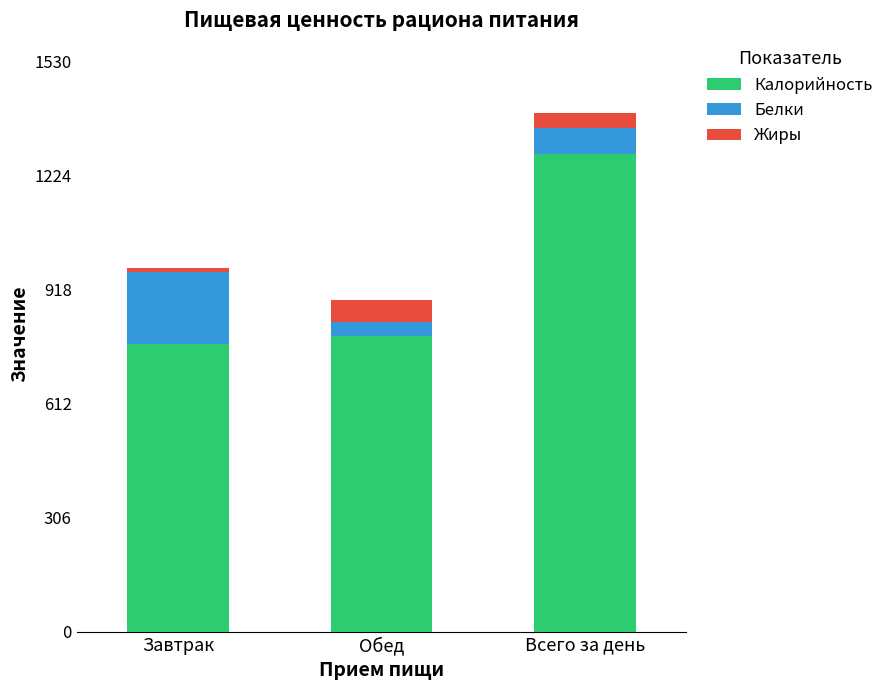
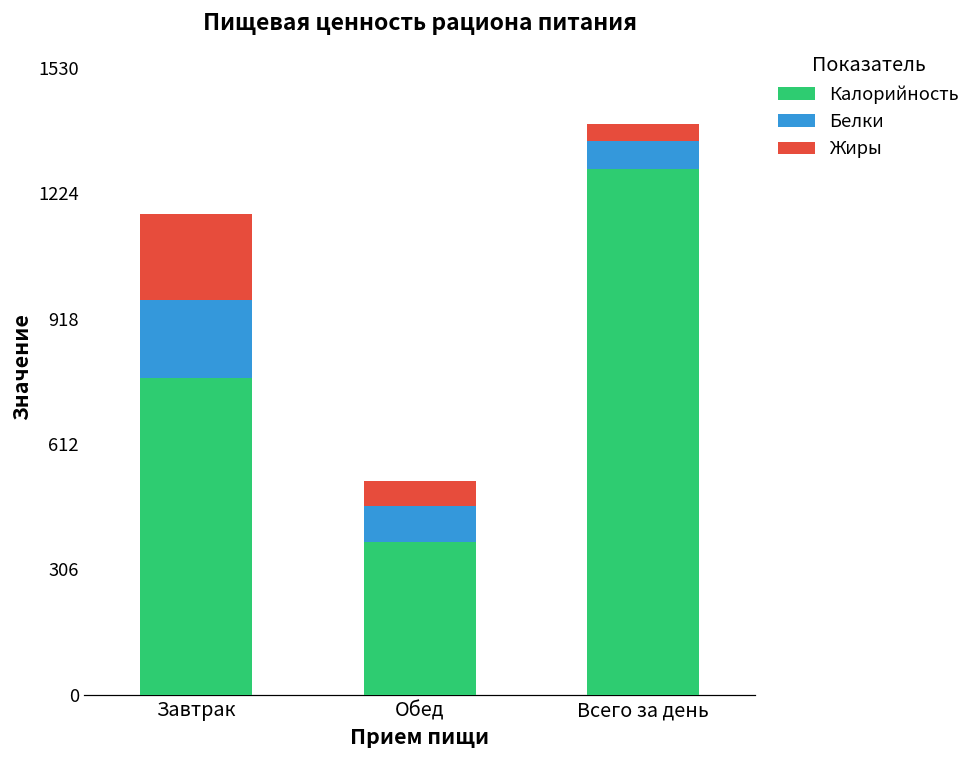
  {
    "Калорийность": {
      "Завтрак": 770,
-     "Обед": 790,
+     "Обед": 370,
      "Всего за день": 1280
    },
    "Белки": {
      "Завтрак": 190,
-     "Обед": 40,
+     "Обед": 90,
      "Всего за день": 70
    },
    "Жиры": {
-     "Завтрак": 10,
+     "Завтрак": 210,
      "Обед": 60,
      "Всего за день": 40
    }
  }
